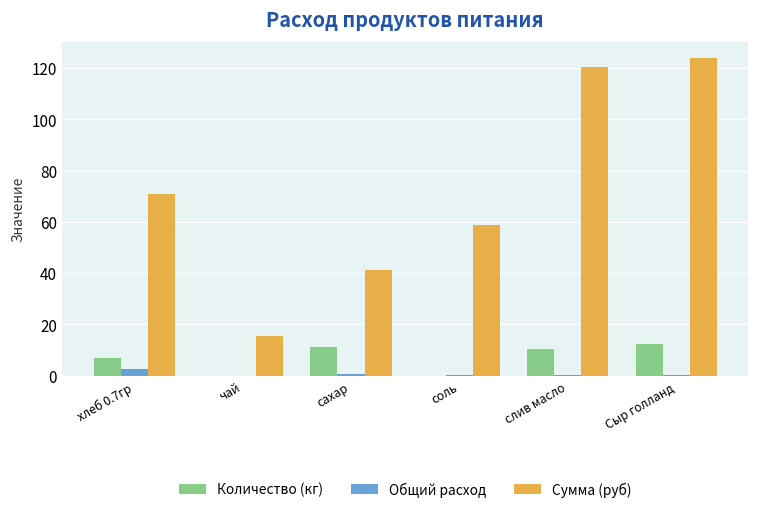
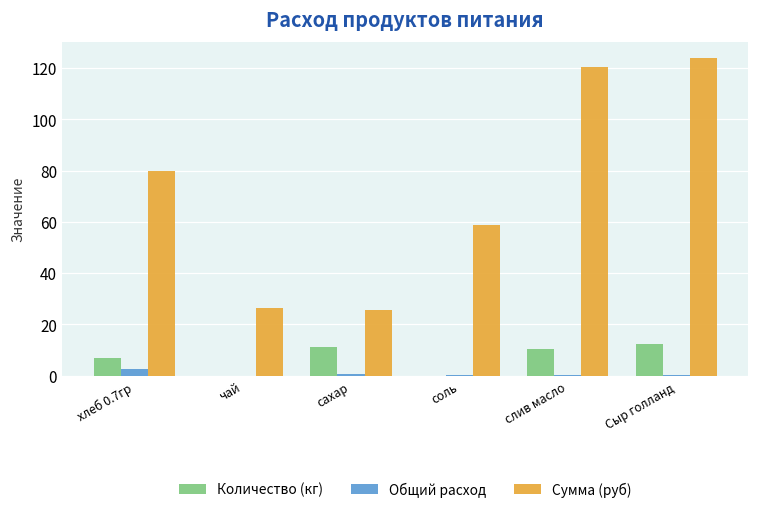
  {
    "Количество (кг)": {
      "хлеб 0.7гр": 7,
      "сахар": 11,
      "слив масло": 10,
      "Сыр голланд": 12
    },
    "Общий расход": {
      "хлеб 0.7гр": 2
    },
    "Сумма (руб)": {
-     "хлеб 0.7гр": 71,
-     "чай": 16,
-     "сахар": 41,
+     "хлеб 0.7гр": 80,
+     "чай": 26,
+     "сахар": 26,
      "соль": 59,
      "слив масло": 120,
      "Сыр голланд": 124
    }
  }
